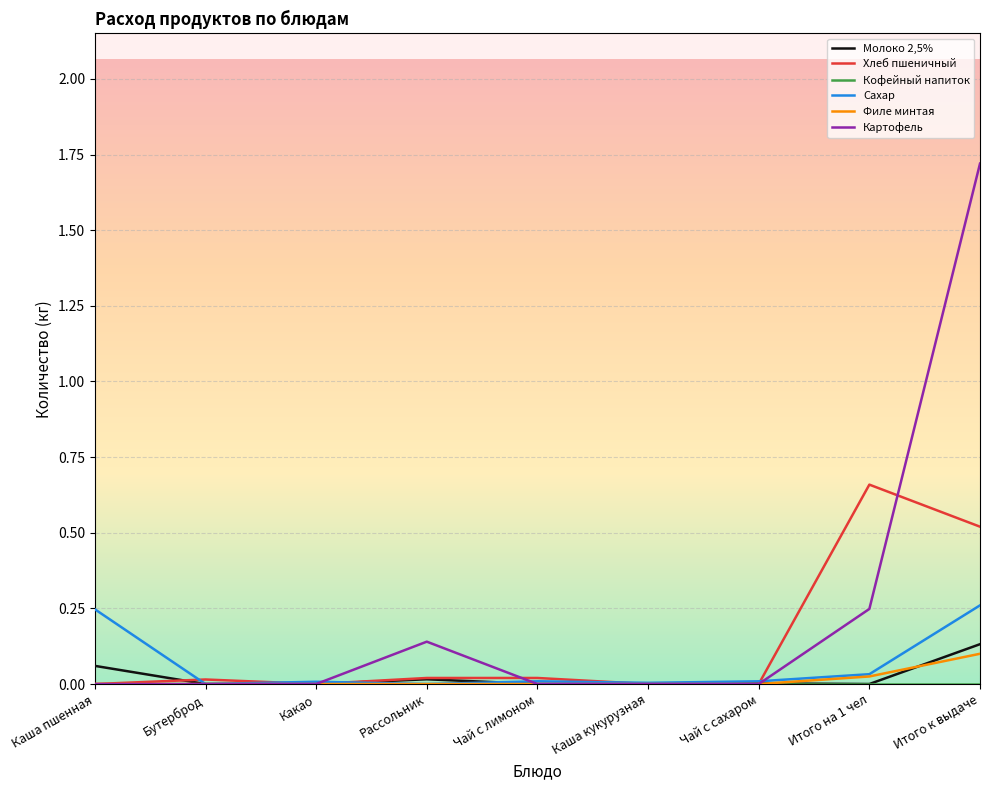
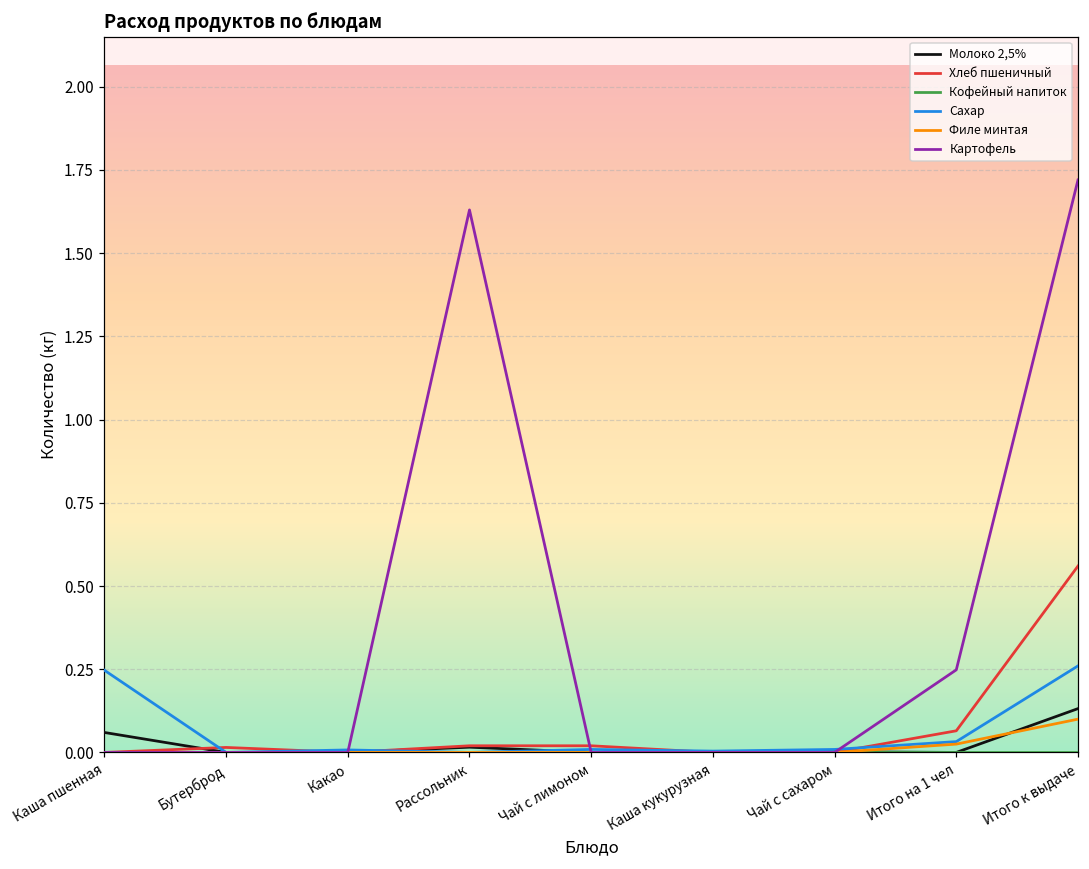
  {
    "Молоко 2,5%": {
      "Каша пшенная": 0.06,
      "Итого к выдаче": 0.13
    },
    "Хлеб пшеничный": {
      "Бутерброд": 0.02,
      "Чай с лимоном": 0.02,
-     "Итого на 1 чел": 0.66,
-     "Итого к выдаче": 0.52
+     "Итого на 1 чел": 0.07,
+     "Итого к выдаче": 0.56
    },
    "Кофейный напиток": {
      "Итого к выдаче": 0.00
    },
    "Сахар": {
      "Каша пшенная": 0.25,
      "Чай с лимоном": 0.01,
      "Итого к выдаче": 0.26
    },
    "Филе минтая": {
      "Итого к выдаче": 0.10
    },
    "Картофель": {
-     "Рассольник": 0.14,
+     "Рассольник": 1.63,
      "Итого на 1 чел": 0.25,
      "Итого к выдаче": 1.72
    }
  }
